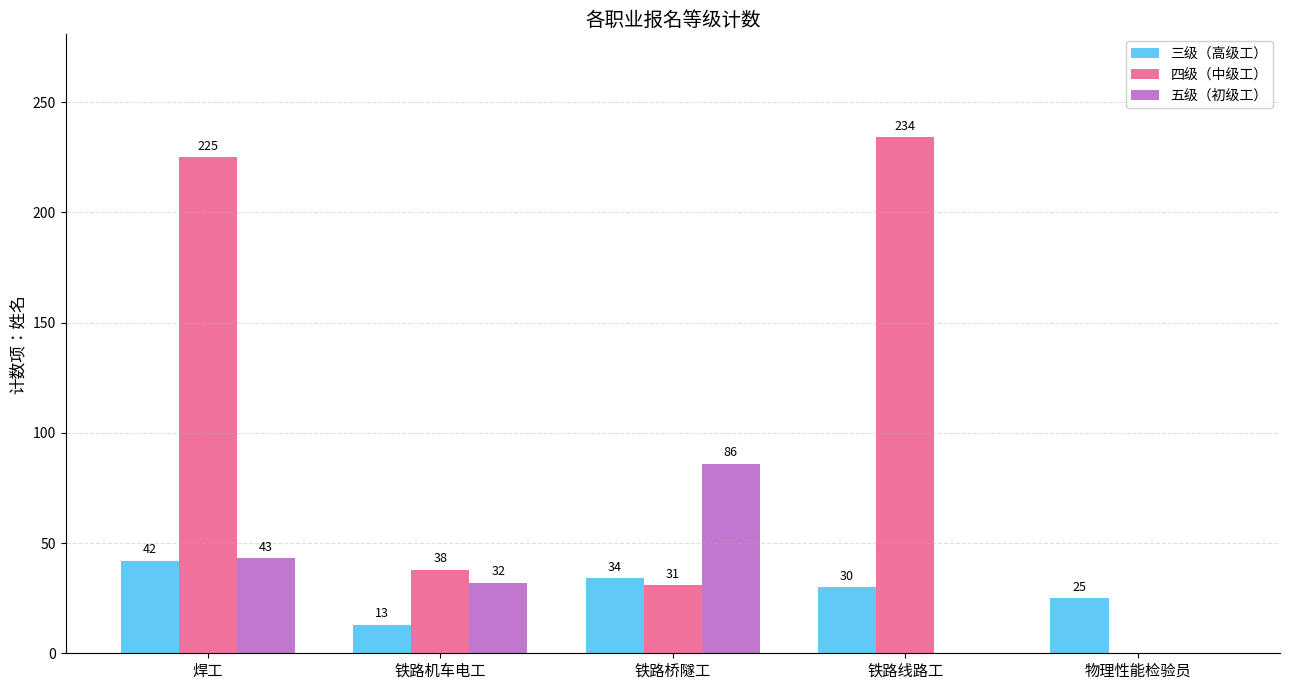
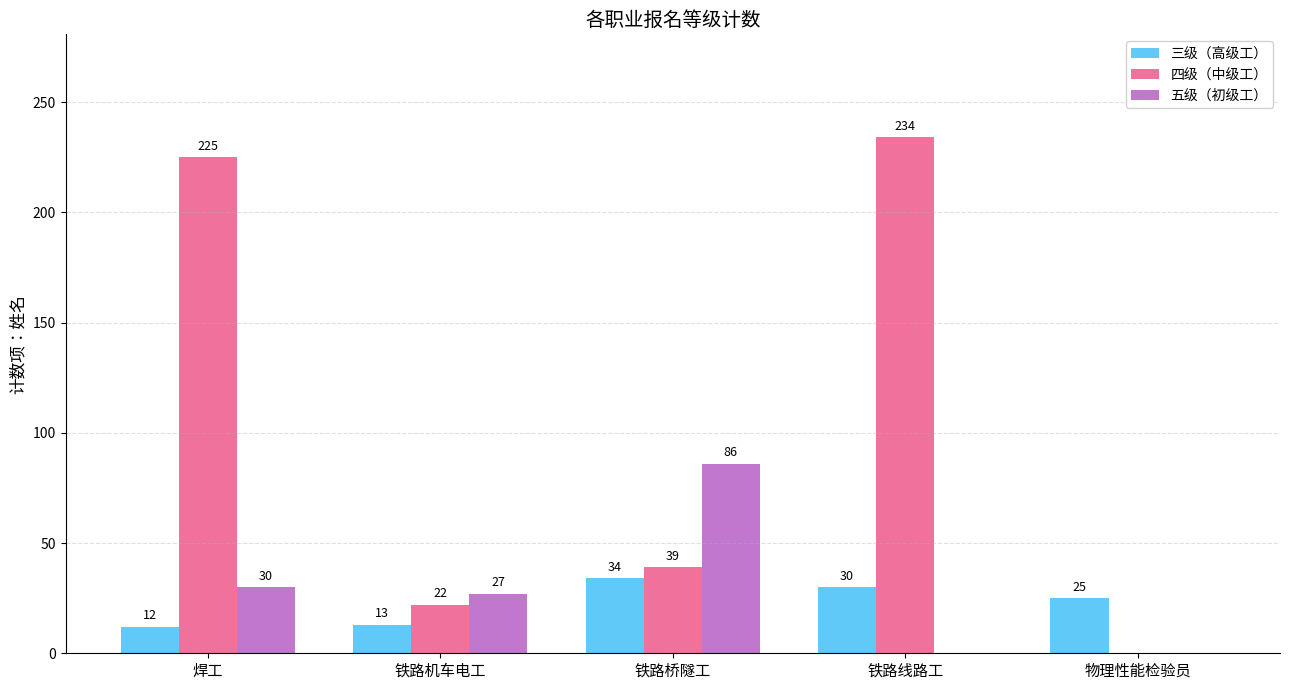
  {
    "三级（高级工）": {
-     "焊工": 42,
+     "焊工": 12,
      "铁路机车电工": 13,
      "铁路桥隧工": 34,
      "铁路线路工": 30,
      "物理性能检验员": 25
    },
    "四级（中级工）": {
      "焊工": 225,
-     "铁路机车电工": 38,
-     "铁路桥隧工": 31,
+     "铁路机车电工": 22,
+     "铁路桥隧工": 39,
      "铁路线路工": 234
    },
    "五级（初级工）": {
-     "焊工": 43,
-     "铁路机车电工": 32,
+     "焊工": 30,
+     "铁路机车电工": 27,
      "铁路桥隧工": 86
    }
  }
